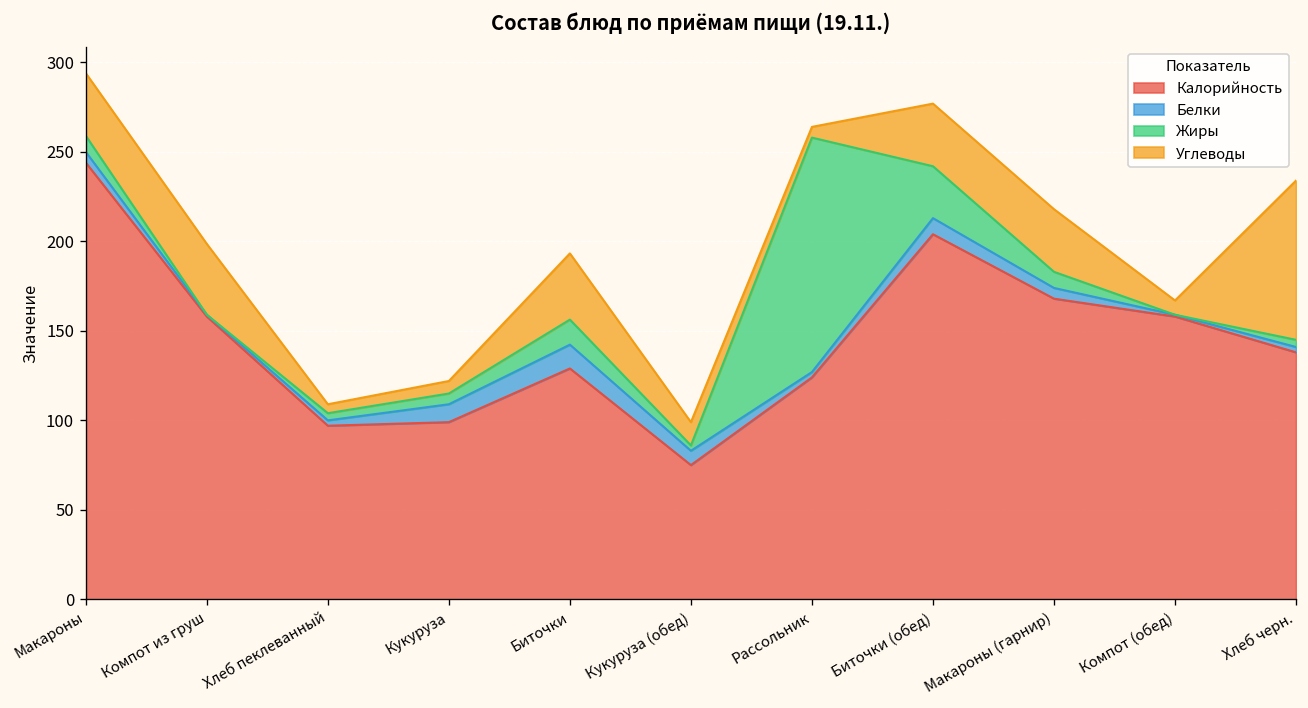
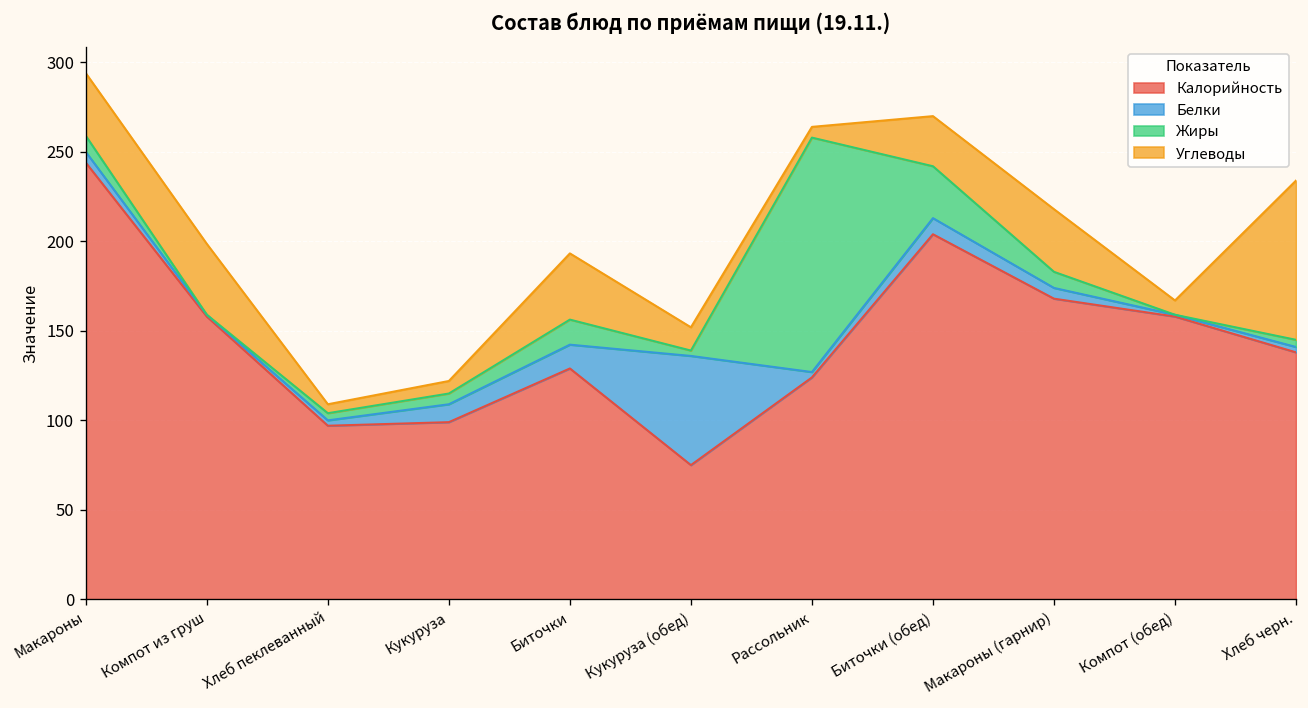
  {
    "Калорийность": {
      "Макароны": 244,
      "Хлеб пеклеванный": 97,
      "Кукуруза": 99,
      "Биточки": 129,
      "Кукуруза (обед)": 75,
      "Рассольник": 124,
      "Биточки (обед)": 204,
      "Макароны (гарнир)": 168,
      "Хлеб черн.": 138
    },
    "Белки": {
      "Макароны": 6,
      "Хлеб пеклеванный": 3,
      "Кукуруза": 10,
      "Биточки": 13,
-     "Кукуруза (обед)": 8,
+     "Кукуруза (обед)": 61,
      "Рассольник": 3,
      "Биточки (обед)": 9,
      "Макароны (гарнир)": 6,
      "Хлеб черн.": 3
    },
    "Жиры": {
      "Макароны": 9,
      "Хлеб пеклеванный": 4,
      "Кукуруза": 6,
      "Биточки": 14,
      "Кукуруза (обед)": 3,
      "Рассольник": 131,
      "Биточки (обед)": 29,
      "Макароны (гарнир)": 9,
      "Хлеб черн.": 4
    },
    "Углеводы": {
      "Макароны": 35,
      "Компот из груш": 40,
      "Хлеб пеклеванный": 5,
      "Кукуруза": 7,
      "Биточки": 37,
      "Кукуруза (обед)": 13,
      "Рассольник": 6,
-     "Биточки (обед)": 35,
+     "Биточки (обед)": 28,
      "Макароны (гарнир)": 35,
      "Компот (обед)": 8,
      "Хлеб черн.": 89
    }
  }
